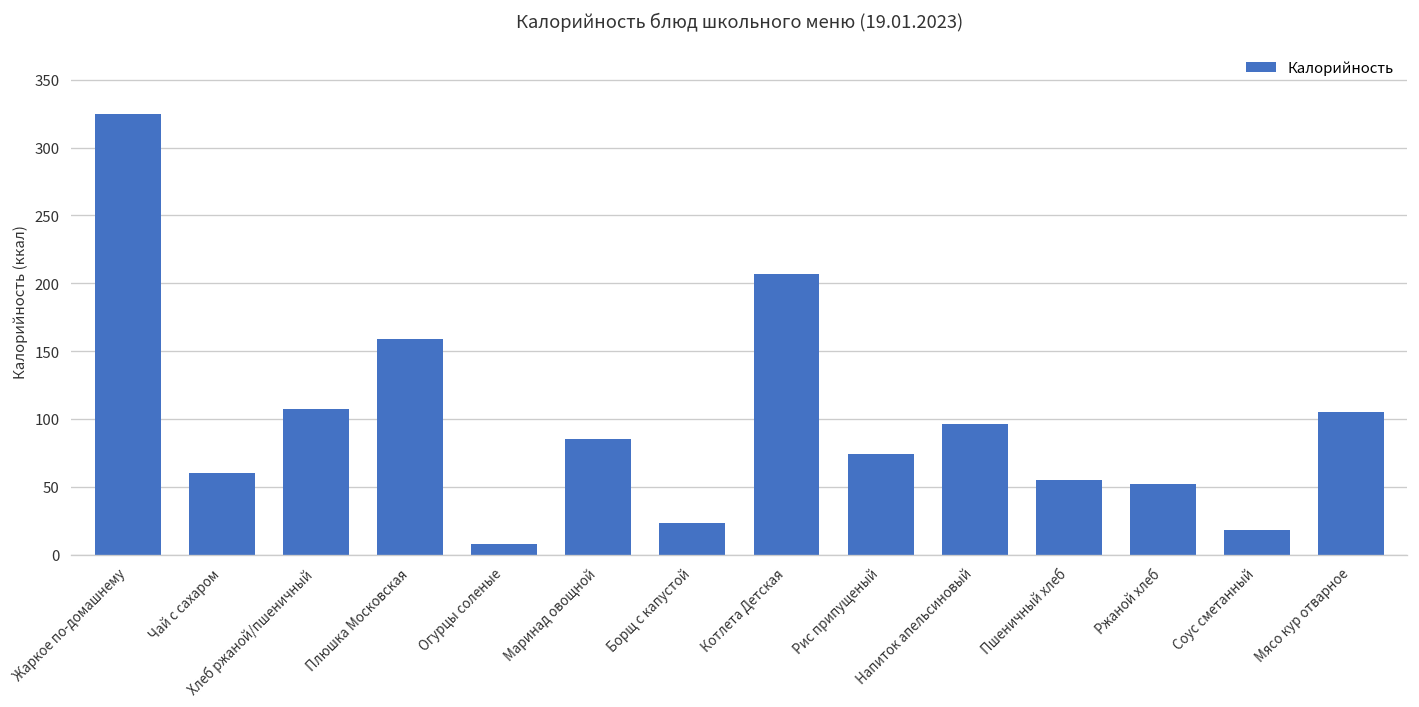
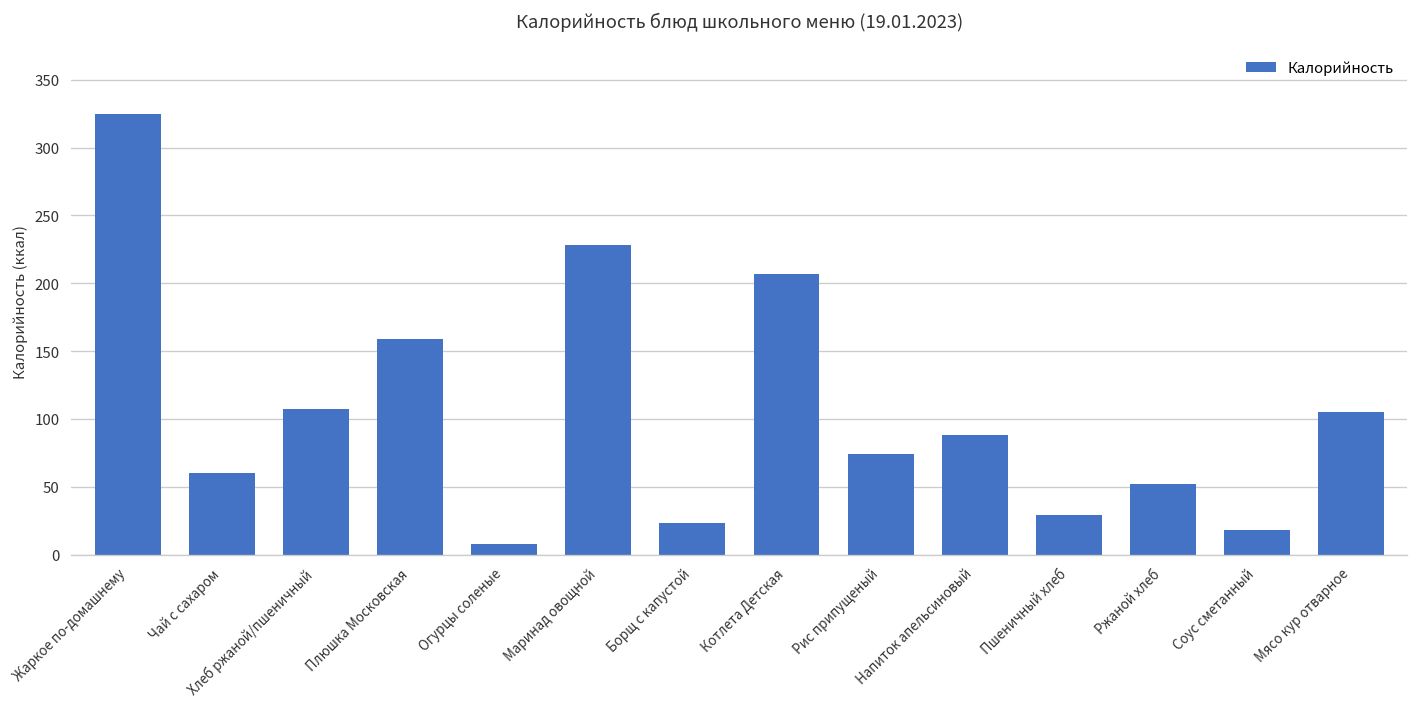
  {
    "Жаркое по-домашнему": 325,
    "Чай с сахаром": 60,
    "Хлеб ржаной/пшеничный": 107,
    "Плюшка Московская": 159,
    "Огурцы соленые": 8,
-   "Маринад овощной": 85,
+   "Маринад овощной": 228,
    "Борщ с капустой": 23,
    "Котлета Детская": 207,
    "Рис припущеный": 74,
-   "Напиток апельсиновый": 96,
-   "Пшеничный хлеб": 55,
+   "Напиток апельсиновый": 88,
+   "Пшеничный хлеб": 29,
    "Ржаной хлеб": 52,
    "Соус сметанный": 18,
    "Мясо кур отварное": 105
  }
